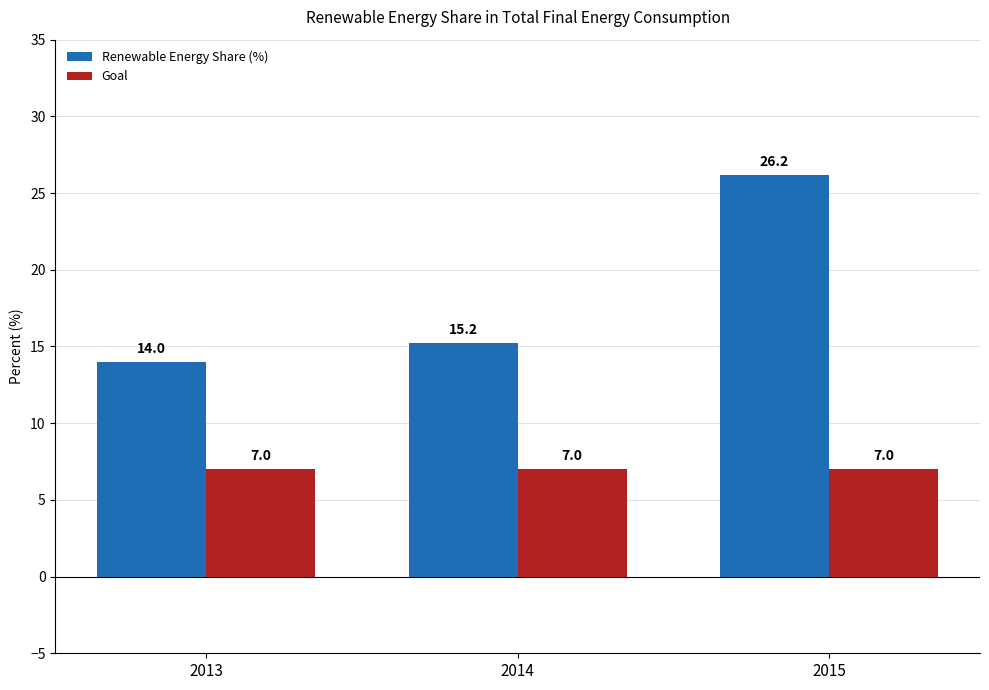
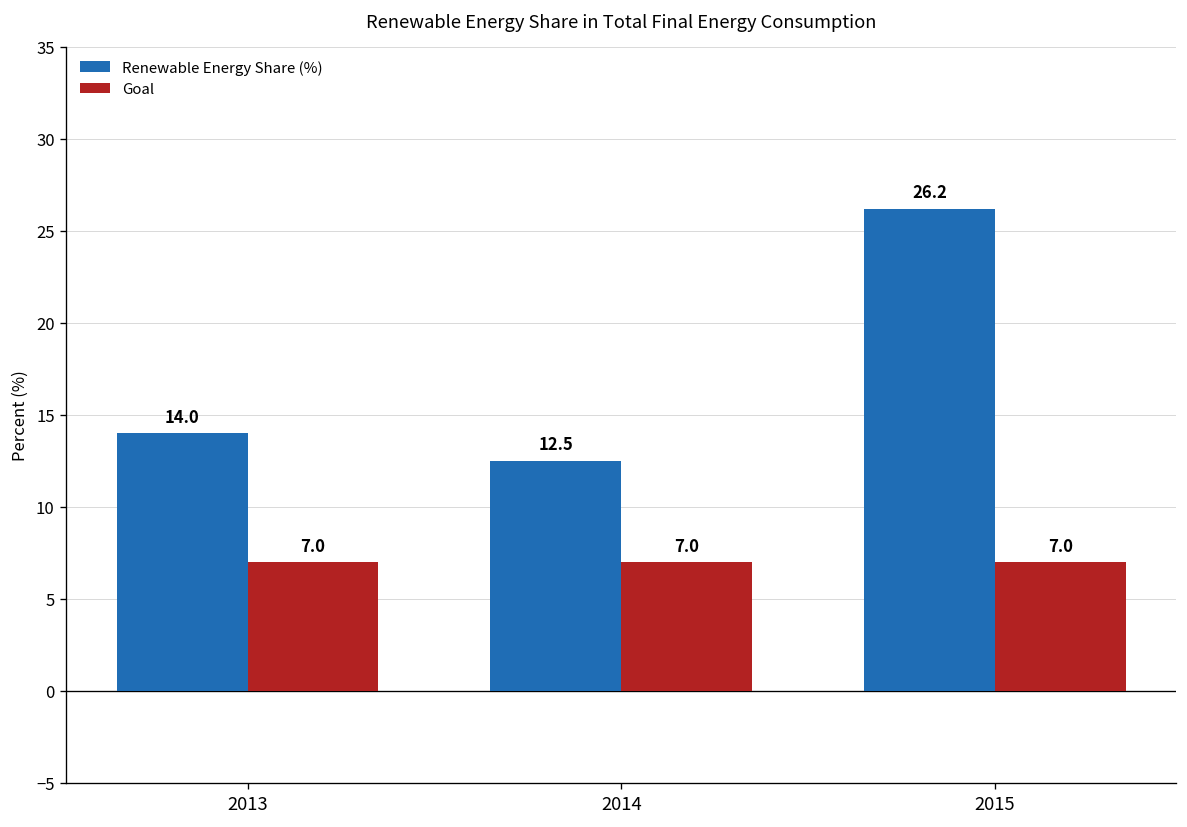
  {
    "Renewable Energy Share (%)": {
      "2013": 14.0,
-     "2014": 15.2,
+     "2014": 12.5,
      "2015": 26.2
    },
    "Goal": {
      "2013": 7.0,
      "2014": 7.0,
      "2015": 7.0
    }
  }
